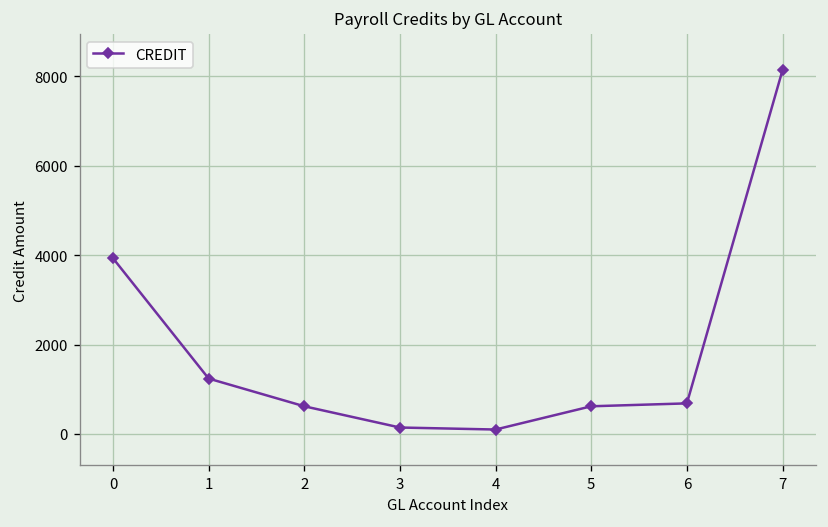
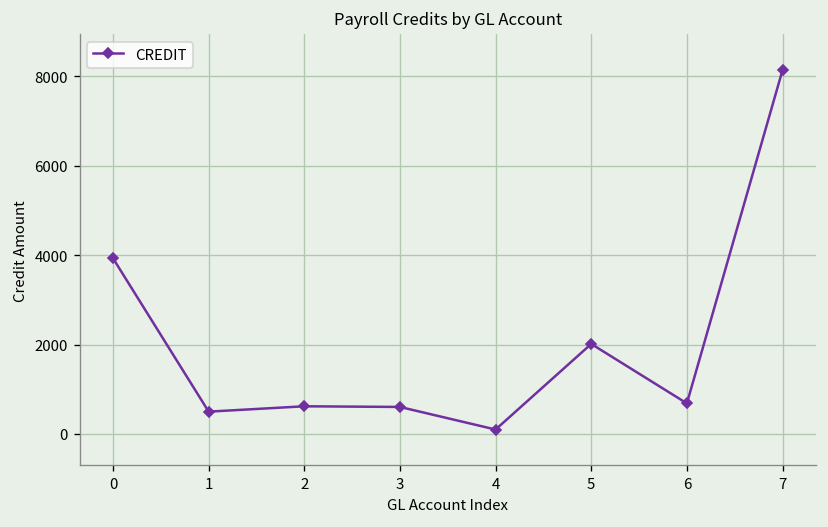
  {
    "0": 3900,
-   "1": 1200,
+   "1": 500,
    "2": 600,
-   "3": 100,
+   "3": 600,
    "4": 100,
-   "5": 600,
+   "5": 2000,
    "6": 700,
    "7": 8100
  }
